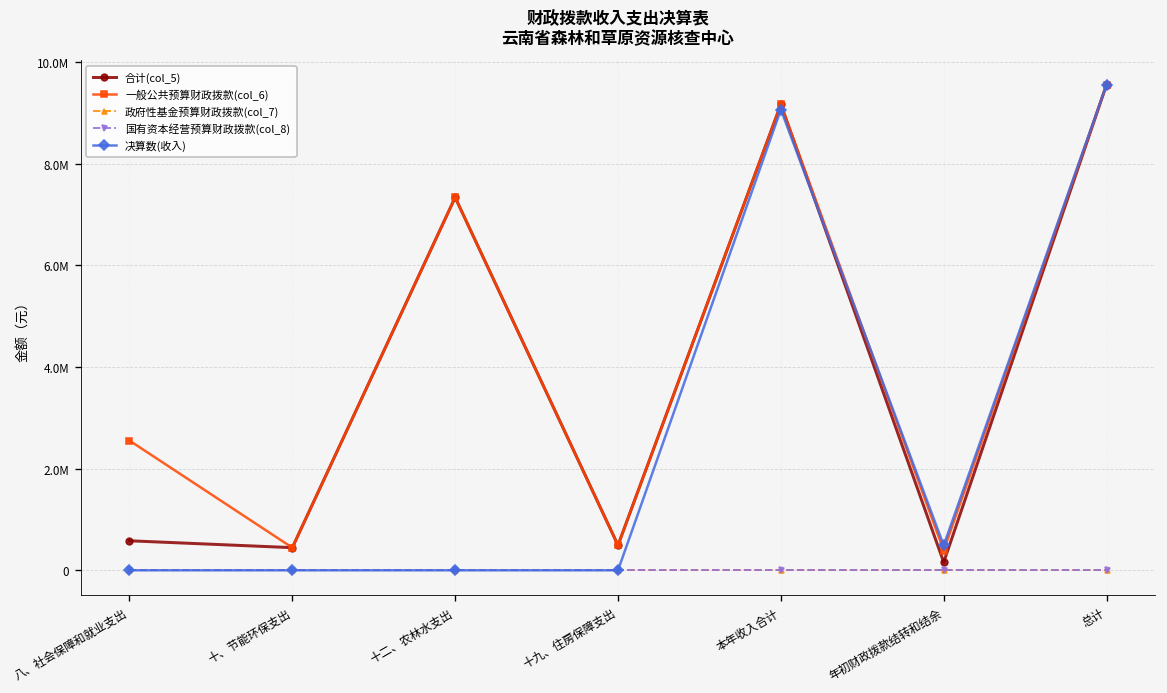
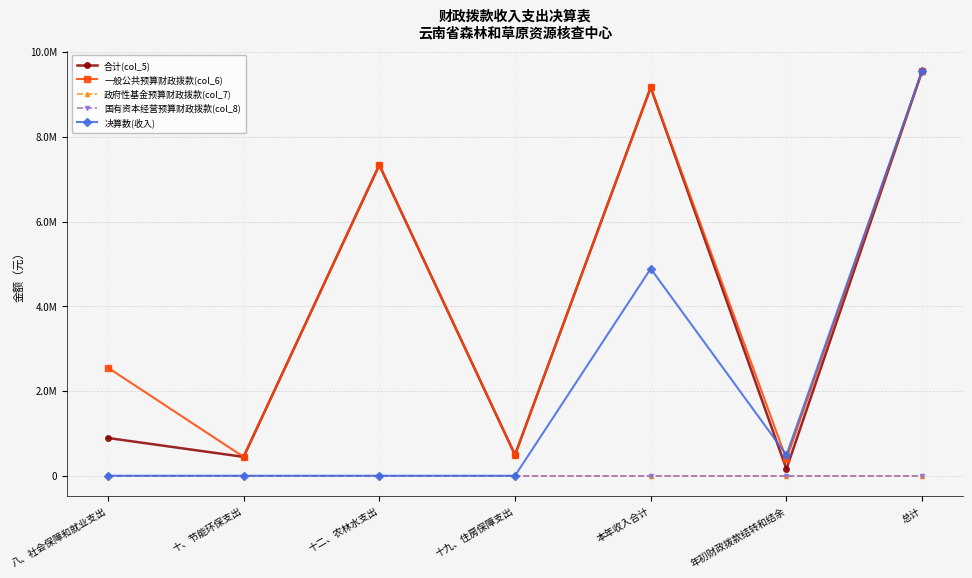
  {
    "合计(col_5)": {
-     "八、社会保障和就业支出": 600000,
+     "八、社会保障和就业支出": 900000,
      "年初财政拨款结转和结余": 200000
    },
    "一般公共预算财政拨款(col_6)": {
      "八、社会保障和就业支出": 2600000,
      "年初财政拨款结转和结余": 400000
    },
    "国有资本经营预算财政拨款(col_8)": {
      "本年收入合计": 0,
      "年初财政拨款结转和结余": 0,
      "总计": 0
    },
    "决算数(收入)": {
-     "本年收入合计": 9100000,
+     "本年收入合计": 4900000,
      "年初财政拨款结转和结余": 500000
    }
  }
